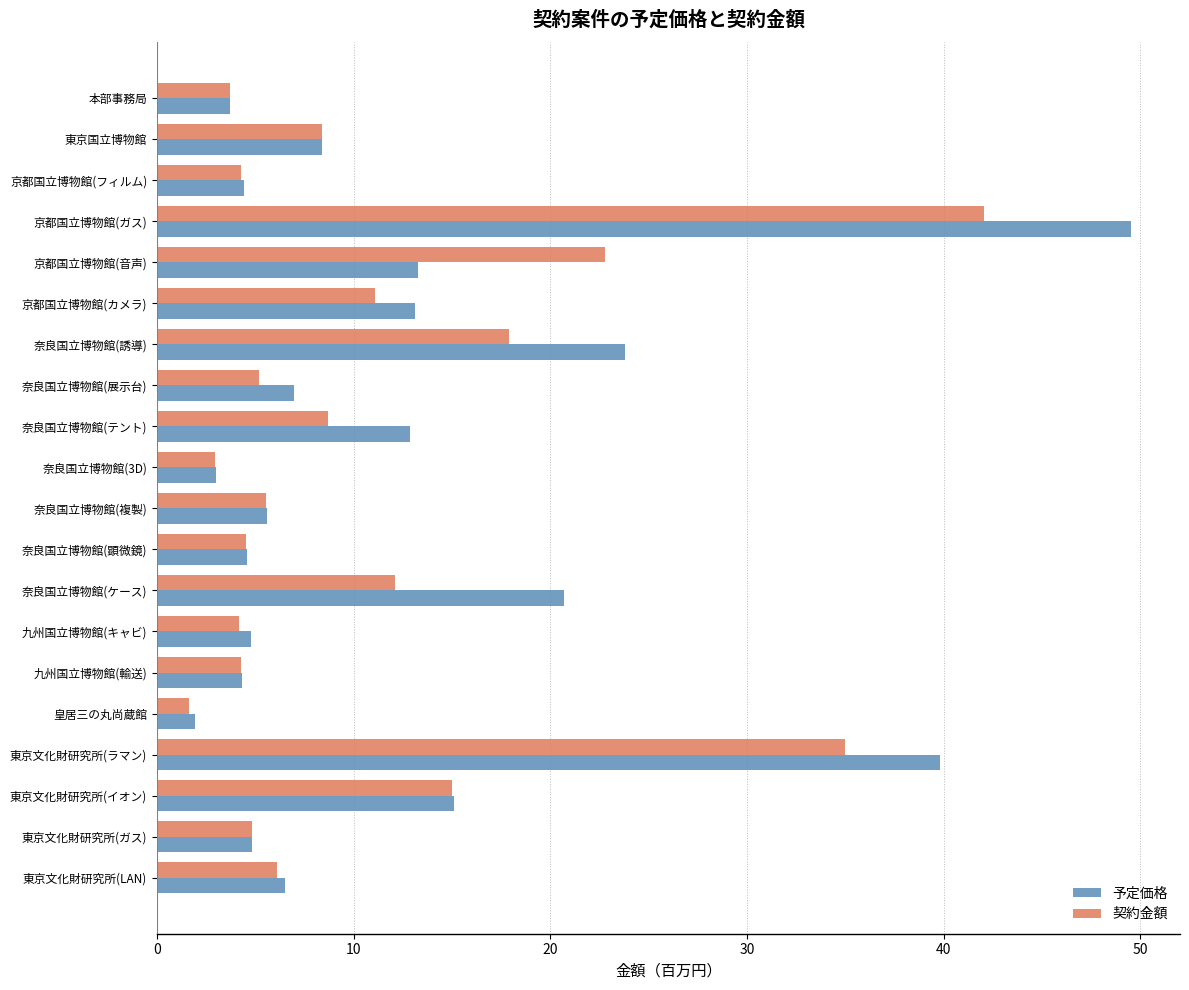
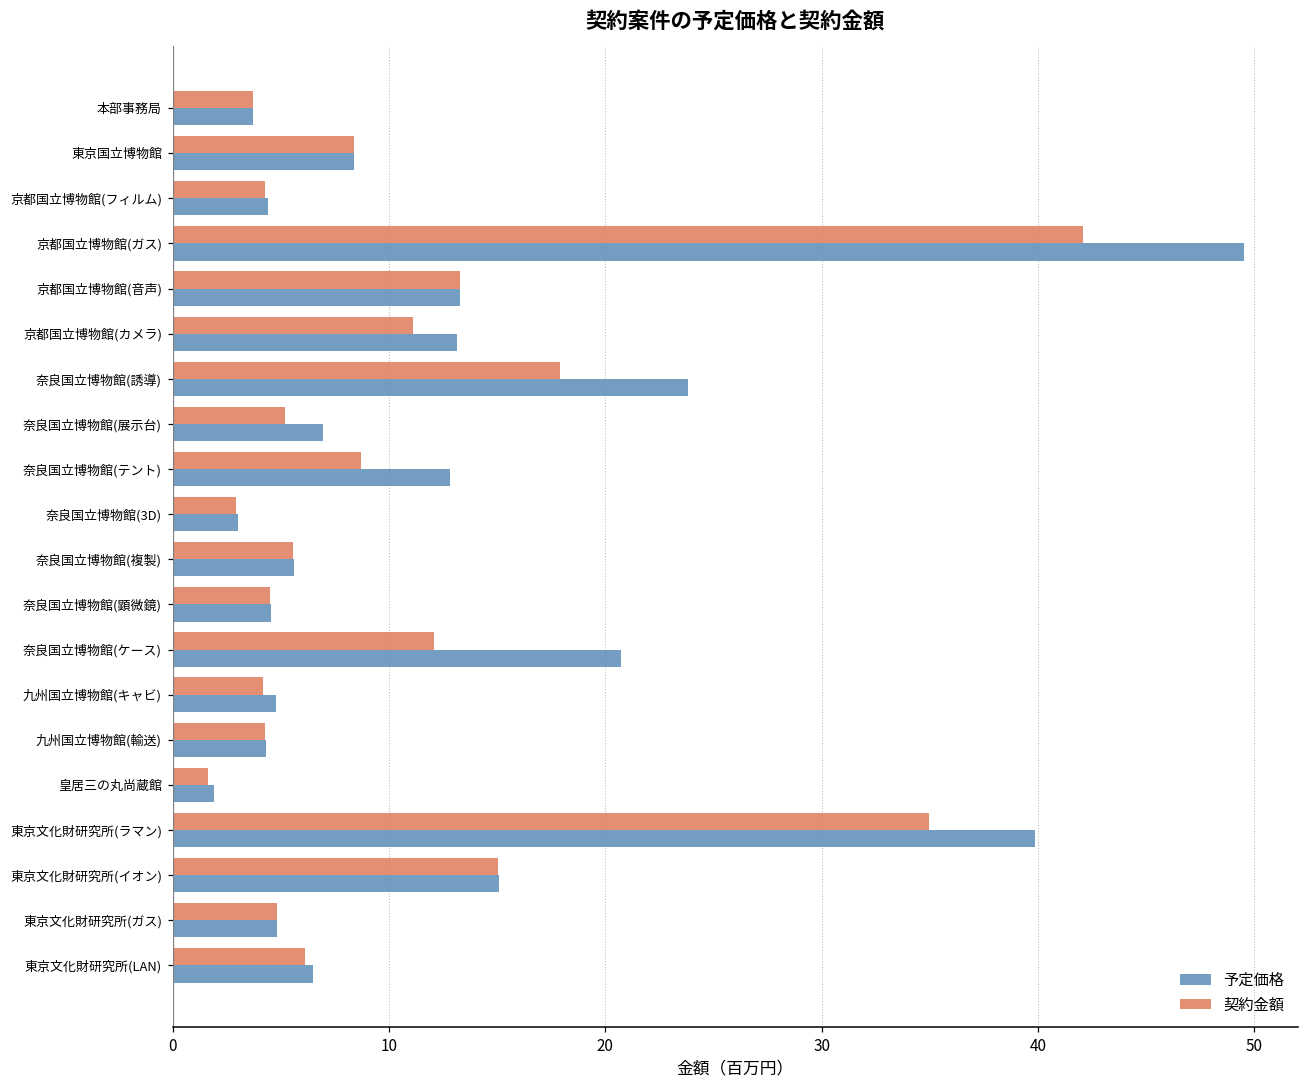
  {
    "予定価格": {
      "本部事務局": 3.7,
      "東京国立博物館": 8.4,
      "京都国立博物館(フィルム)": 4.4,
      "京都国立博物館(ガス)": 49.5,
      "京都国立博物館(音声)": 13.3,
      "京都国立博物館(カメラ)": 13.1,
      "奈良国立博物館(誘導)": 23.8,
      "奈良国立博物館(展示台)": 6.9,
      "奈良国立博物館(テント)": 12.8,
      "奈良国立博物館(3D)": 3.0,
      "奈良国立博物館(複製)": 5.6,
      "奈良国立博物館(顕微鏡)": 4.6,
      "奈良国立博物館(ケース)": 20.7,
      "九州国立博物館(キャビ)": 4.8,
      "九州国立博物館(輸送)": 4.3,
      "皇居三の丸尚蔵館": 1.9,
      "東京文化財研究所(ラマン)": 39.8,
      "東京文化財研究所(イオン)": 15.1,
      "東京文化財研究所(ガス)": 4.8,
      "東京文化財研究所(LAN)": 6.5
    },
    "契約金額": {
      "本部事務局": 3.7,
      "東京国立博物館": 8.4,
      "京都国立博物館(フィルム)": 4.3,
      "京都国立博物館(ガス)": 42.1,
-     "京都国立博物館(音声)": 22.8,
+     "京都国立博物館(音声)": 13.3,
      "京都国立博物館(カメラ)": 11.1,
      "奈良国立博物館(誘導)": 17.9,
      "奈良国立博物館(展示台)": 5.2,
      "奈良国立博物館(テント)": 8.7,
      "奈良国立博物館(3D)": 2.9,
      "奈良国立博物館(複製)": 5.6,
      "奈良国立博物館(顕微鏡)": 4.5,
      "奈良国立博物館(ケース)": 12.1,
      "九州国立博物館(キャビ)": 4.2,
      "九州国立博物館(輸送)": 4.3,
      "皇居三の丸尚蔵館": 1.6,
      "東京文化財研究所(ラマン)": 35.0,
      "東京文化財研究所(イオン)": 15.0,
      "東京文化財研究所(ガス)": 4.8,
      "東京文化財研究所(LAN)": 6.1
    }
  }
